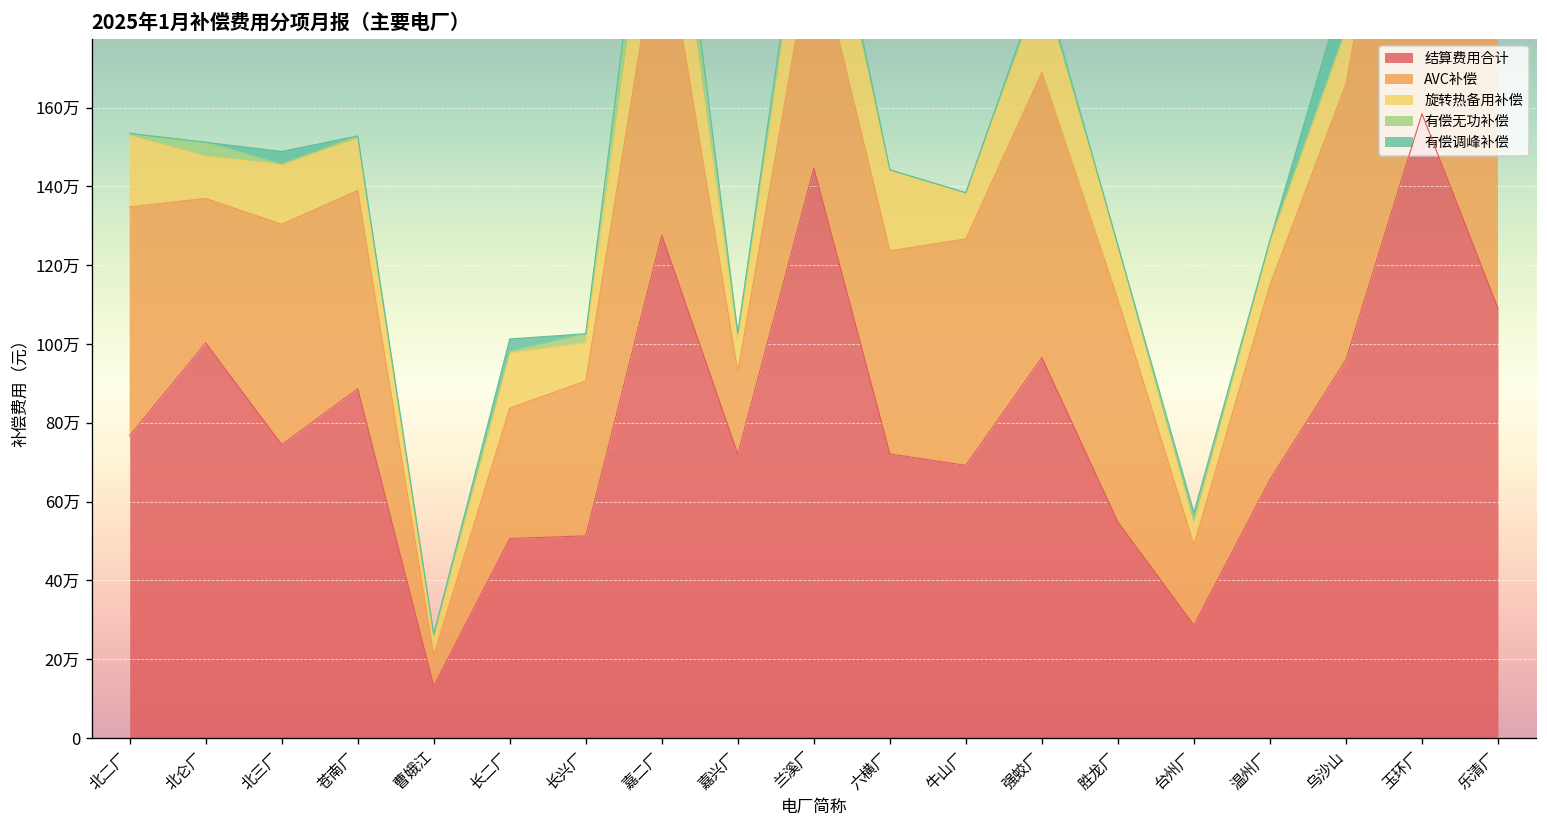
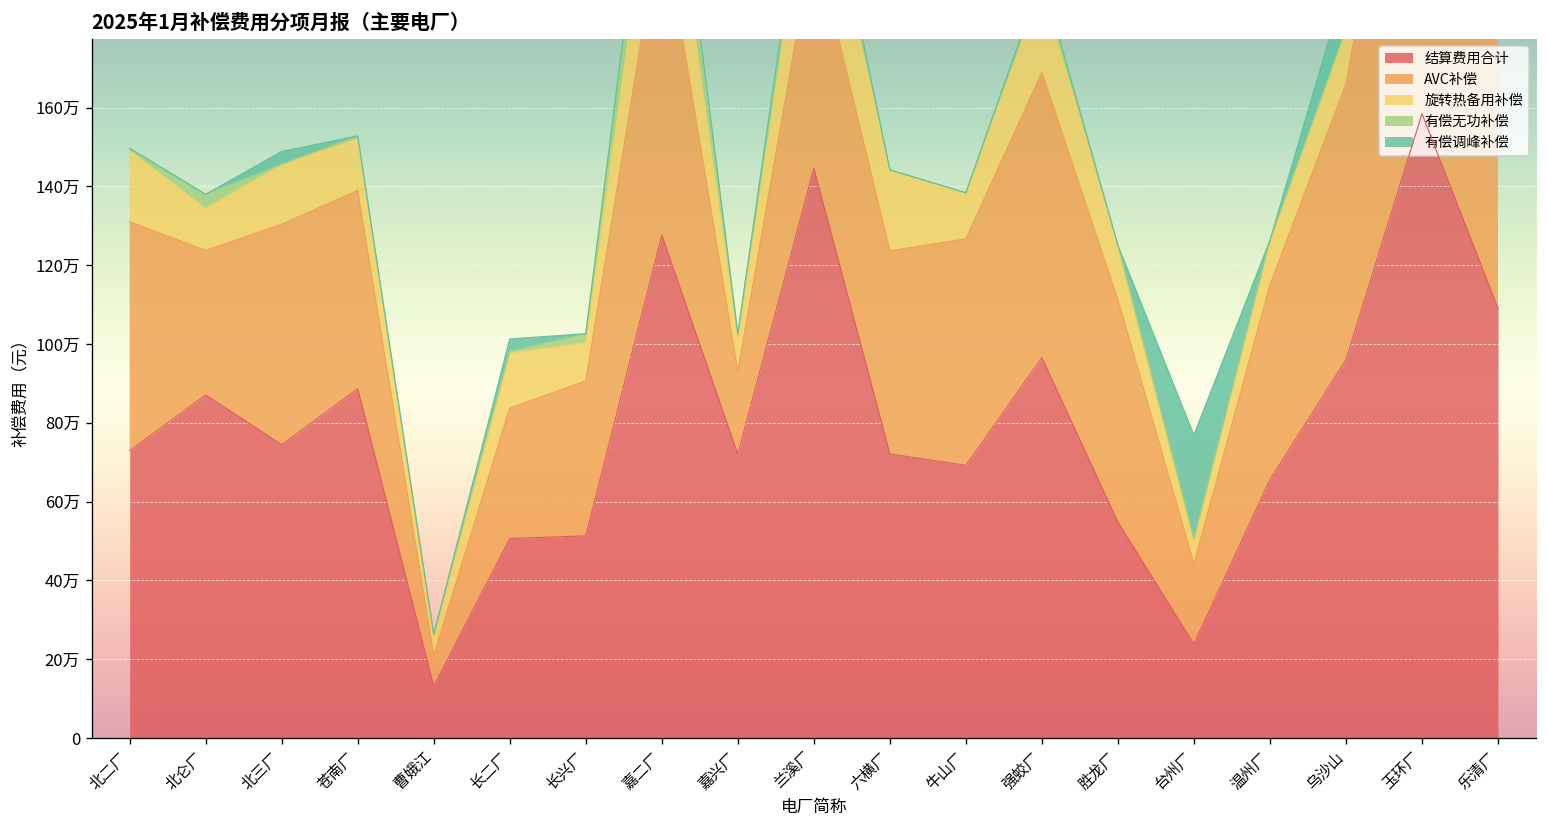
  {
    "结算费用合计": {
-     "北二厂": "77万",
-     "北仑厂": "100万",
+     "北二厂": "73万",
+     "北仑厂": "87万",
      "北三厂": "74万",
      "苍南厂": "89万",
      "曹娥江": "13万",
      "长二厂": "51万",
      "长兴厂": "51万",
      "嘉二厂": "128万",
      "嘉兴厂": "72万",
      "兰溪厂": "145万",
      "六横厂": "72万",
      "牛山厂": "69万",
      "强蛟厂": "97万",
      "胜龙厂": "55万",
-     "台州厂": "29万",
+     "台州厂": "24万",
      "温州厂": "66万",
      "乌沙山": "96万",
      "乐清厂": "109万"
    },
    "有偿调峰补偿": {
      "北三厂": "3万",
      "长二厂": "3万",
-     "台州厂": "2万"
+     "台州厂": "26万"
    }
  }
